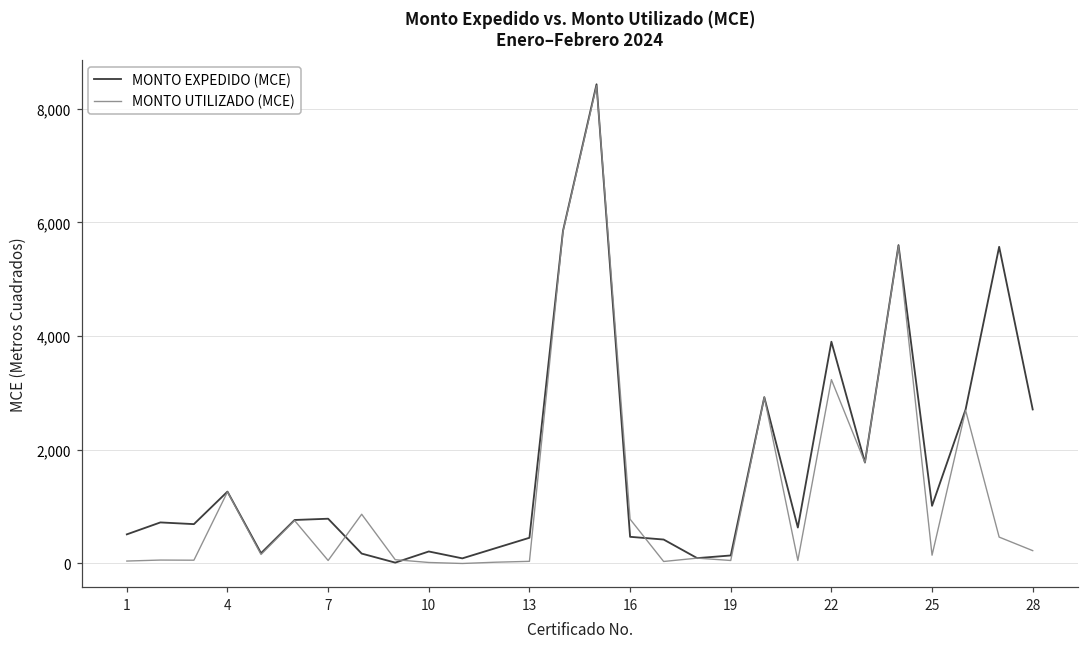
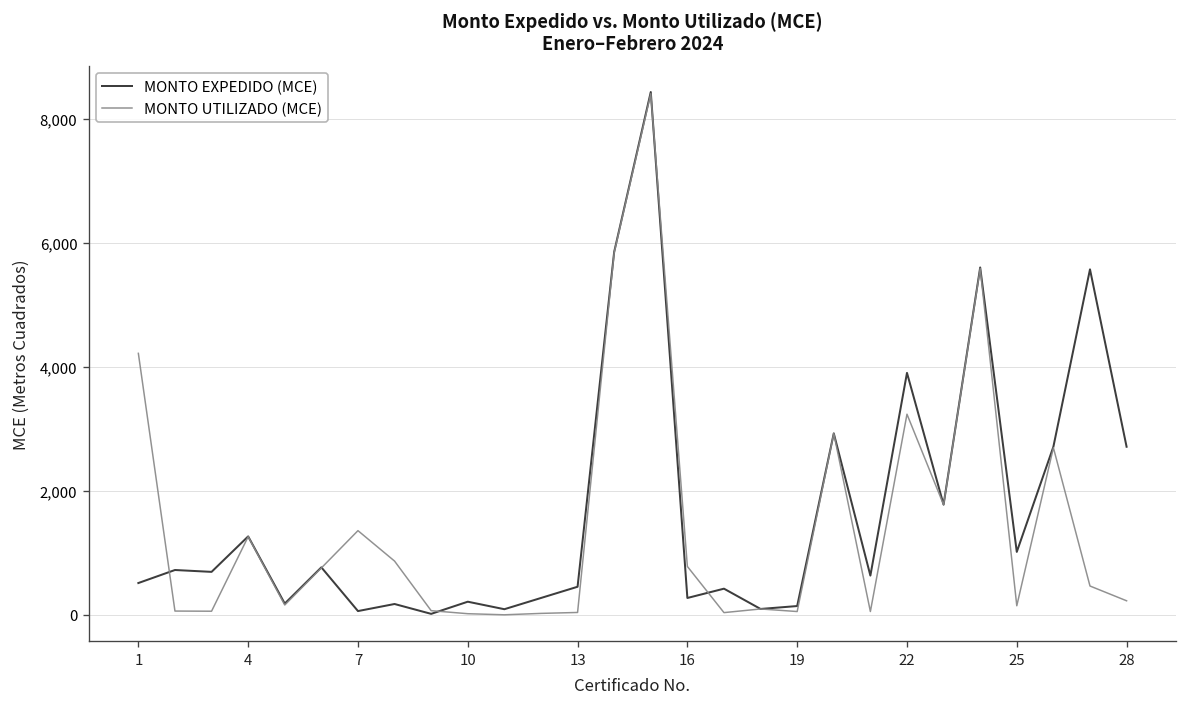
  {
    "MONTO EXPEDIDO (MCE)": {
      "1": "500",
-     "7": "800",
+     "7": "100",
      "10": "200",
      "13": "500",
-     "16": "500",
+     "16": "300",
      "19": "100",
      "22": "3,900",
      "25": "1,000",
      "28": "2,700"
    },
    "MONTO UTILIZADO (MCE)": {
-     "1": "0",
-     "7": "100",
+     "1": "4,200",
+     "7": "1,400",
      "10": "0",
      "13": "0",
      "16": "800",
      "19": "100",
      "22": "3,200",
      "25": "100",
      "28": "200"
    }
  }
